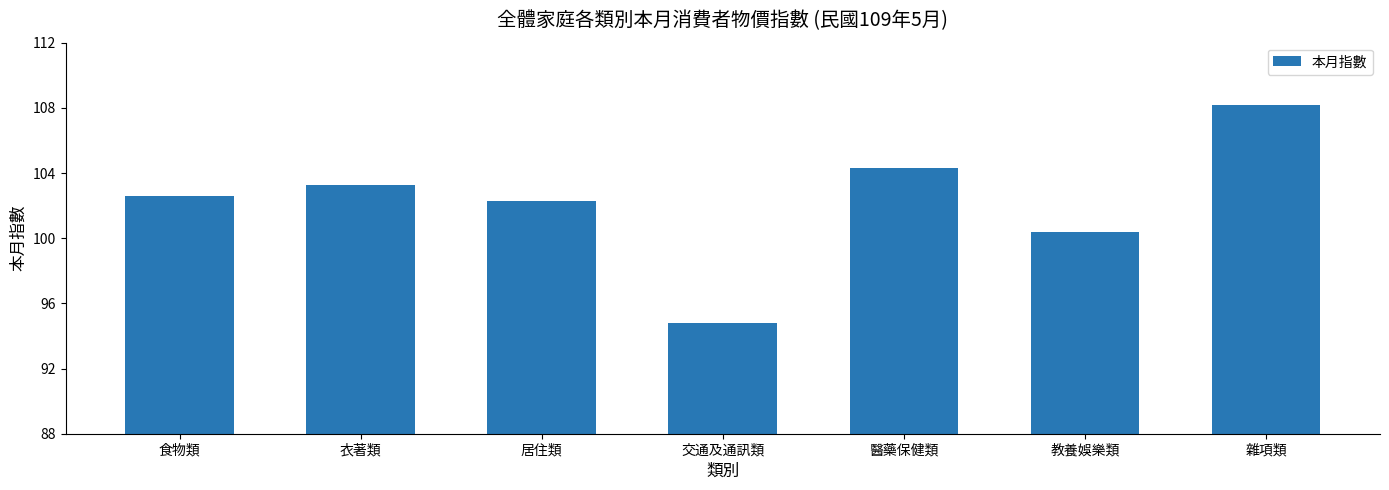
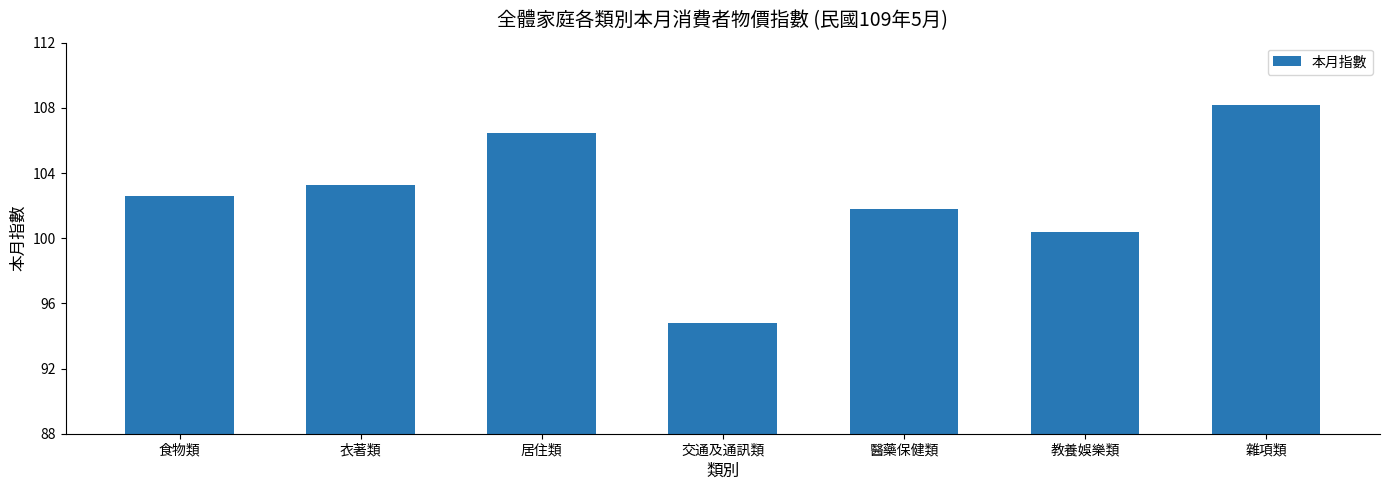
  {
    "食物類": 102.6,
    "衣著類": 103.3,
-   "居住類": 102.3,
+   "居住類": 106.4,
    "交通及通訊類": 94.8,
-   "醫藥保健類": 104.3,
+   "醫藥保健類": 101.8,
    "教養娛樂類": 100.4,
    "雜項類": 108.2
  }
